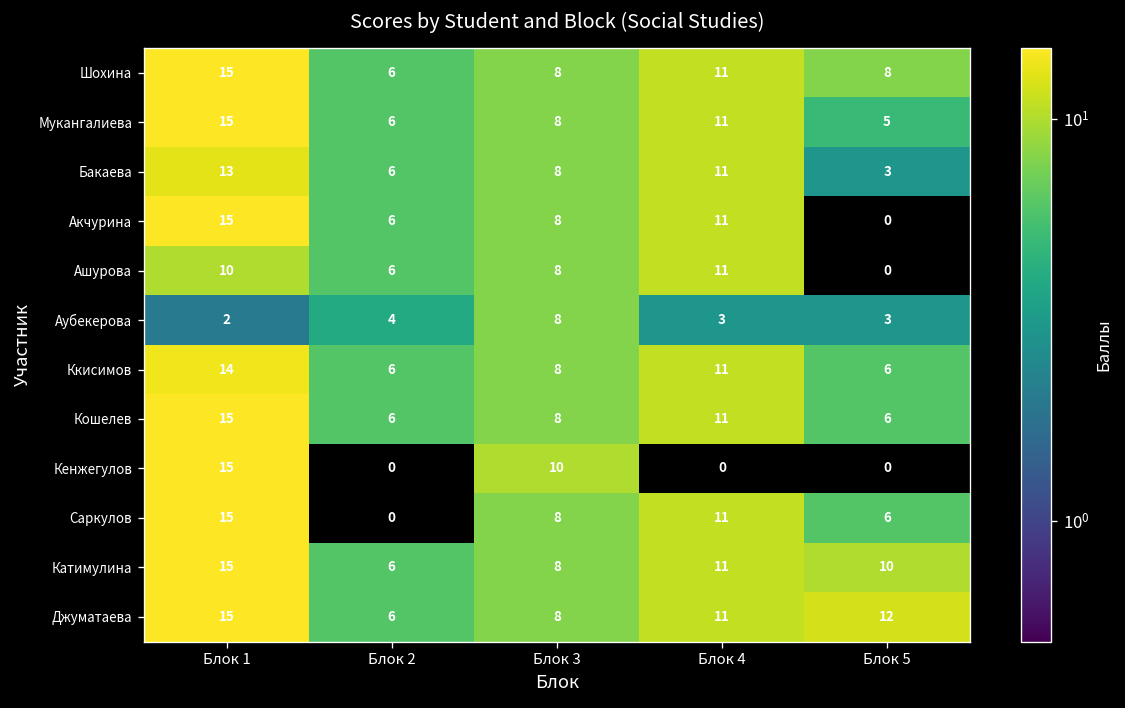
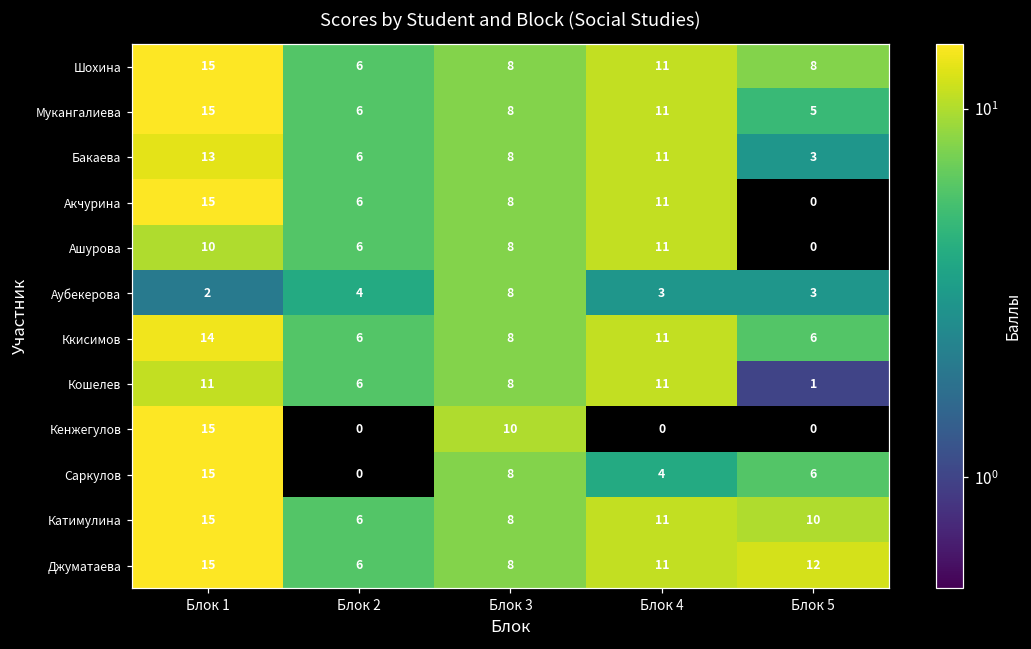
  {
    "Шохина": {
      "Блок 1": 15,
      "Блок 2": 6,
      "Блок 3": 8,
      "Блок 4": 11,
      "Блок 5": 8
    },
    "Мукангалиева": {
      "Блок 1": 15,
      "Блок 2": 6,
      "Блок 3": 8,
      "Блок 4": 11,
      "Блок 5": 5
    },
    "Бакаева": {
      "Блок 1": 13,
      "Блок 2": 6,
      "Блок 3": 8,
      "Блок 4": 11,
      "Блок 5": 3
    },
    "Акчурина": {
      "Блок 1": 15,
      "Блок 2": 6,
      "Блок 3": 8,
      "Блок 4": 11,
      "Блок 5": 0
    },
    "Ашурова": {
      "Блок 1": 10,
      "Блок 2": 6,
      "Блок 3": 8,
      "Блок 4": 11,
      "Блок 5": 0
    },
    "Аубекерова": {
      "Блок 1": 2,
      "Блок 2": 4,
      "Блок 3": 8,
      "Блок 4": 3,
      "Блок 5": 3
    },
    "Ккисимов": {
      "Блок 1": 14,
      "Блок 2": 6,
      "Блок 3": 8,
      "Блок 4": 11,
      "Блок 5": 6
    },
    "Кошелев": {
-     "Блок 1": 15,
+     "Блок 1": 11,
      "Блок 2": 6,
      "Блок 3": 8,
      "Блок 4": 11,
-     "Блок 5": 6
+     "Блок 5": 1
    },
    "Кенжегулов": {
      "Блок 1": 15,
      "Блок 2": 0,
      "Блок 3": 10,
      "Блок 4": 0,
      "Блок 5": 0
    },
    "Саркулов": {
      "Блок 1": 15,
      "Блок 2": 0,
      "Блок 3": 8,
-     "Блок 4": 11,
+     "Блок 4": 4,
      "Блок 5": 6
    },
    "Катимулина": {
      "Блок 1": 15,
      "Блок 2": 6,
      "Блок 3": 8,
      "Блок 4": 11,
      "Блок 5": 10
    },
    "Джуматаева": {
      "Блок 1": 15,
      "Блок 2": 6,
      "Блок 3": 8,
      "Блок 4": 11,
      "Блок 5": 12
    }
  }
